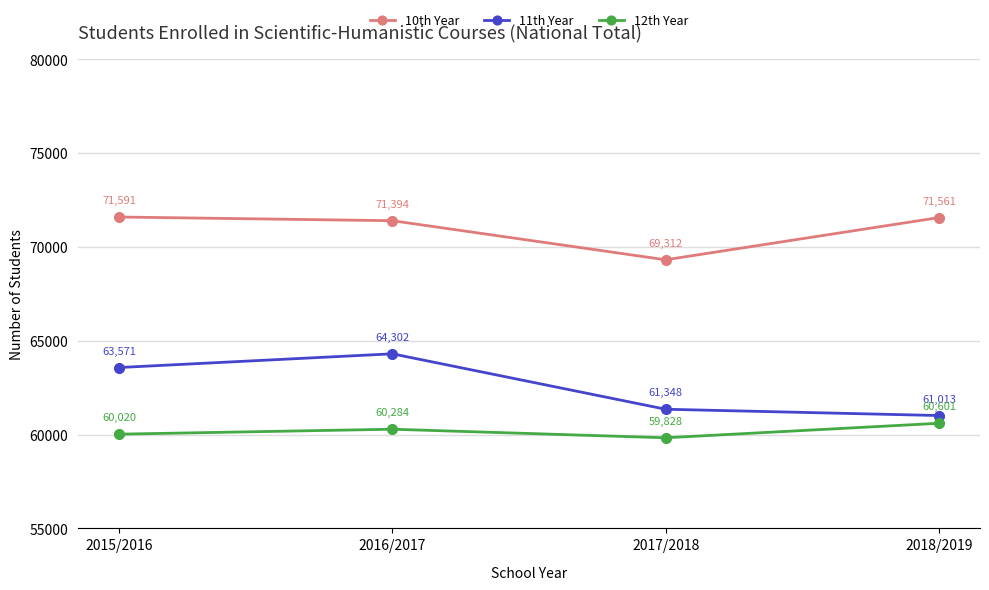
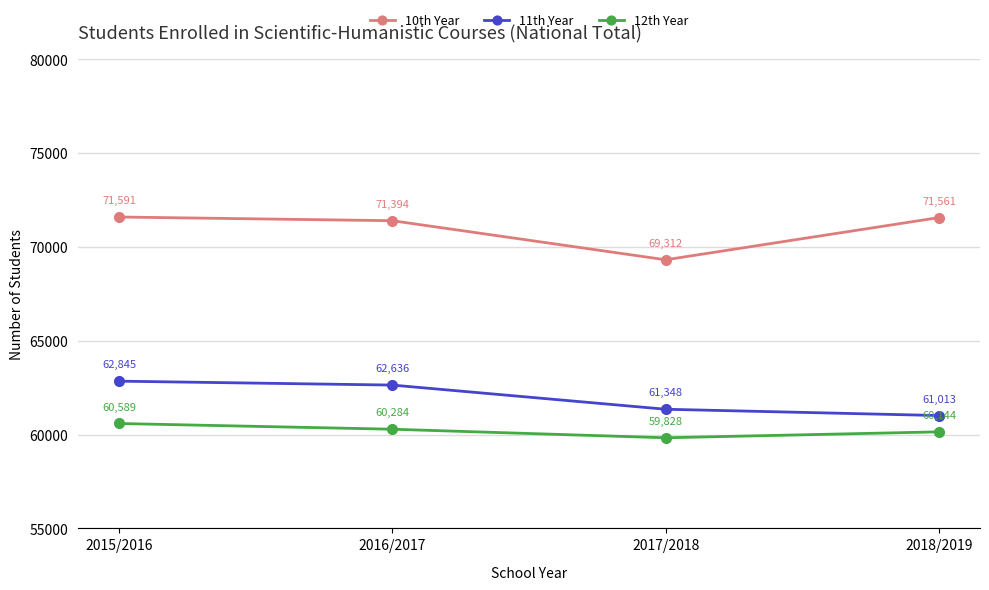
  {
    "10th Year": {
      "2015/2016": "71,591",
      "2016/2017": "71,394",
      "2017/2018": "69,312",
      "2018/2019": "71,561"
    },
    "11th Year": {
-     "2015/2016": "63,571",
-     "2016/2017": "64,302",
+     "2015/2016": "62,845",
+     "2016/2017": "62,636",
      "2017/2018": "61,348"
    },
    "12th Year": {
-     "2015/2016": "60,020",
+     "2015/2016": "60,589",
      "2016/2017": "60,284",
      "2017/2018": "59,828",
-     "2018/2019": "60,601"
+     "2018/2019": "60,144"
    }
  }
